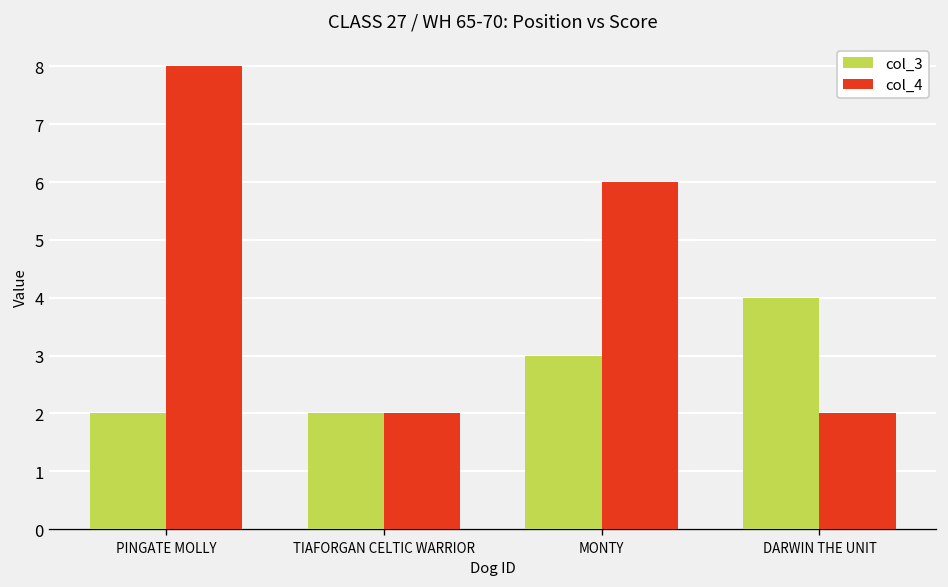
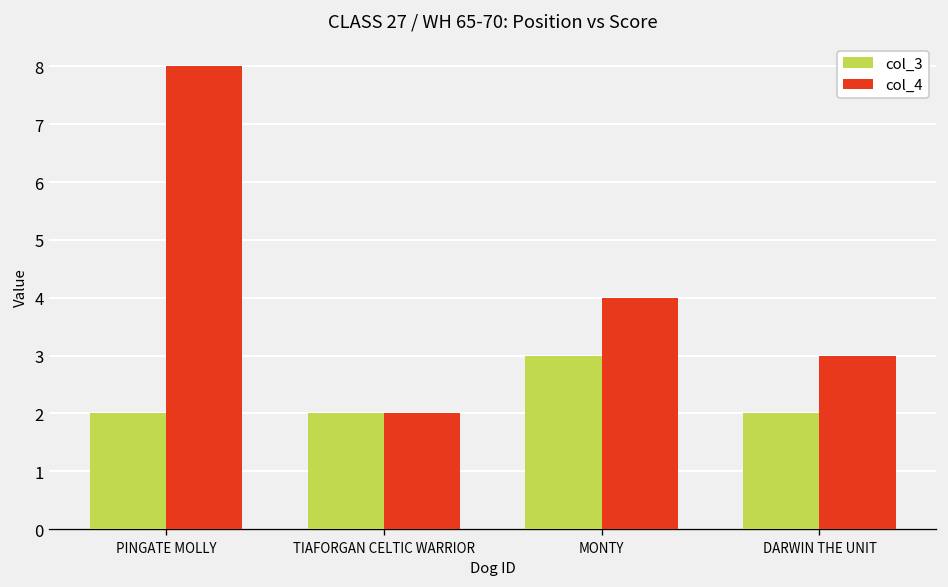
  {
    "col_3": {
      "PINGATE MOLLY": 2,
      "TIAFORGAN CELTIC WARRIOR": 2,
      "MONTY": 3,
-     "DARWIN THE UNIT": 4
+     "DARWIN THE UNIT": 2
    },
    "col_4": {
      "PINGATE MOLLY": 8,
      "TIAFORGAN CELTIC WARRIOR": 2,
-     "MONTY": 6,
-     "DARWIN THE UNIT": 2
+     "MONTY": 4,
+     "DARWIN THE UNIT": 3
    }
  }
